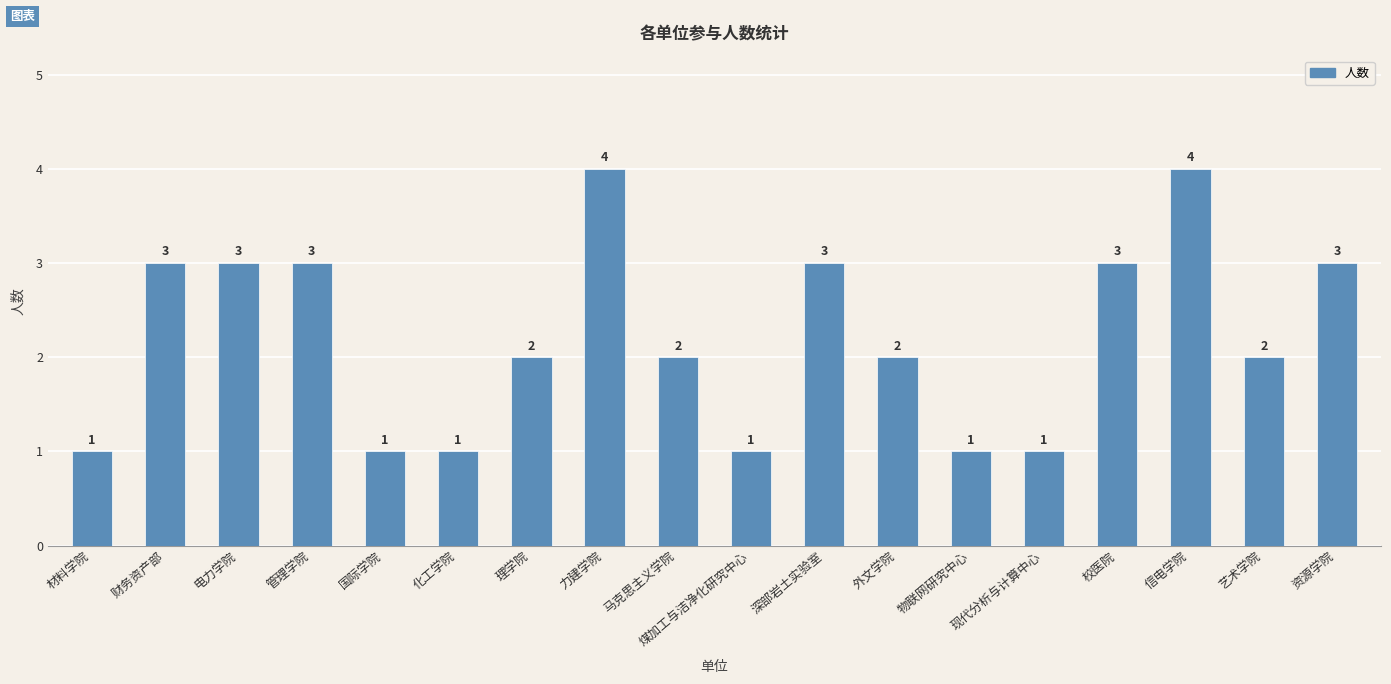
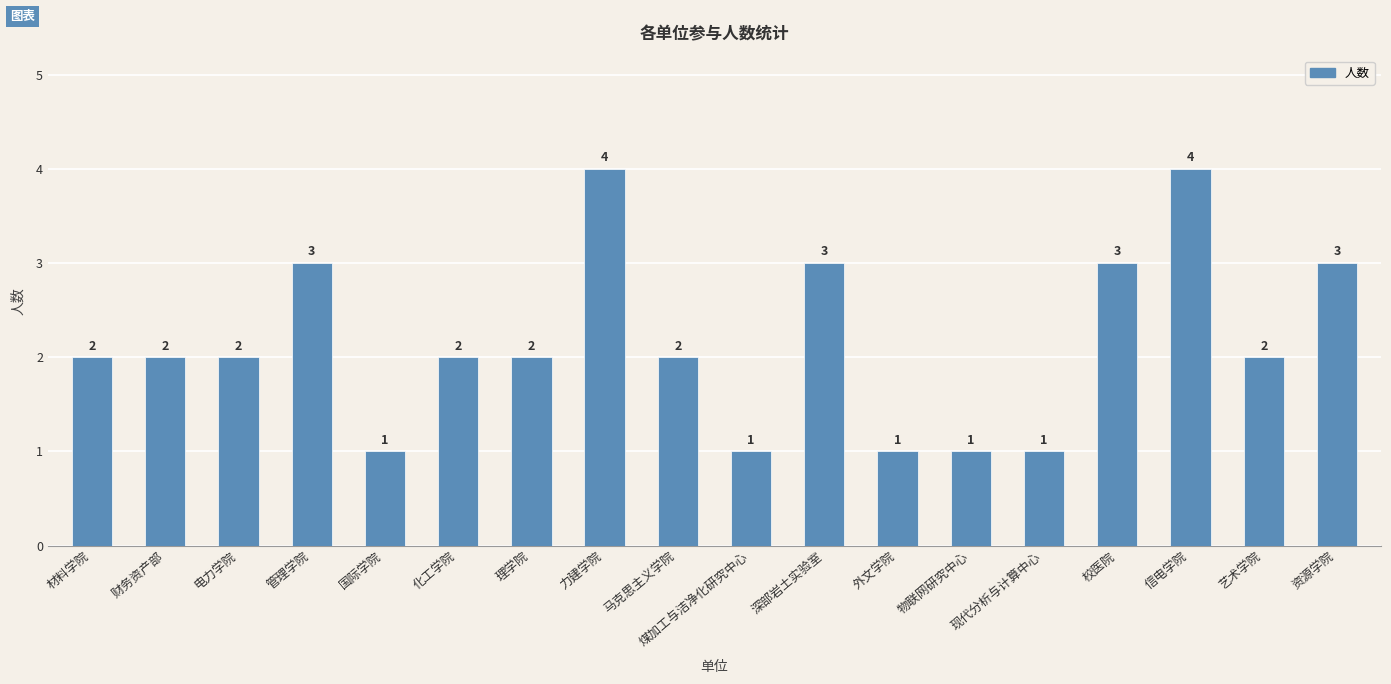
  {
-   "材料学院": 1,
-   "财务资产部": 3,
-   "电力学院": 3,
+   "材料学院": 2,
+   "财务资产部": 2,
+   "电力学院": 2,
    "管理学院": 3,
    "国际学院": 1,
-   "化工学院": 1,
+   "化工学院": 2,
    "理学院": 2,
    "力建学院": 4,
    "马克思主义学院": 2,
    "煤加工与洁净化研究中心": 1,
    "深部岩土实验室": 3,
-   "外文学院": 2,
+   "外文学院": 1,
    "物联网研究中心": 1,
    "现代分析与计算中心": 1,
    "校医院": 3,
    "信电学院": 4,
    "艺术学院": 2,
    "资源学院": 3
  }
